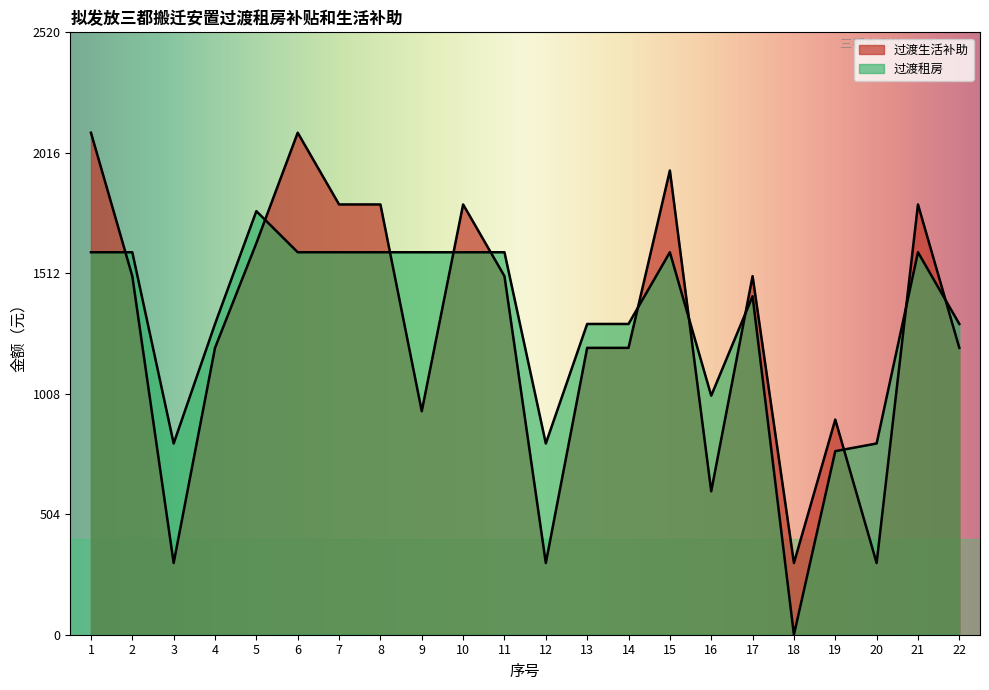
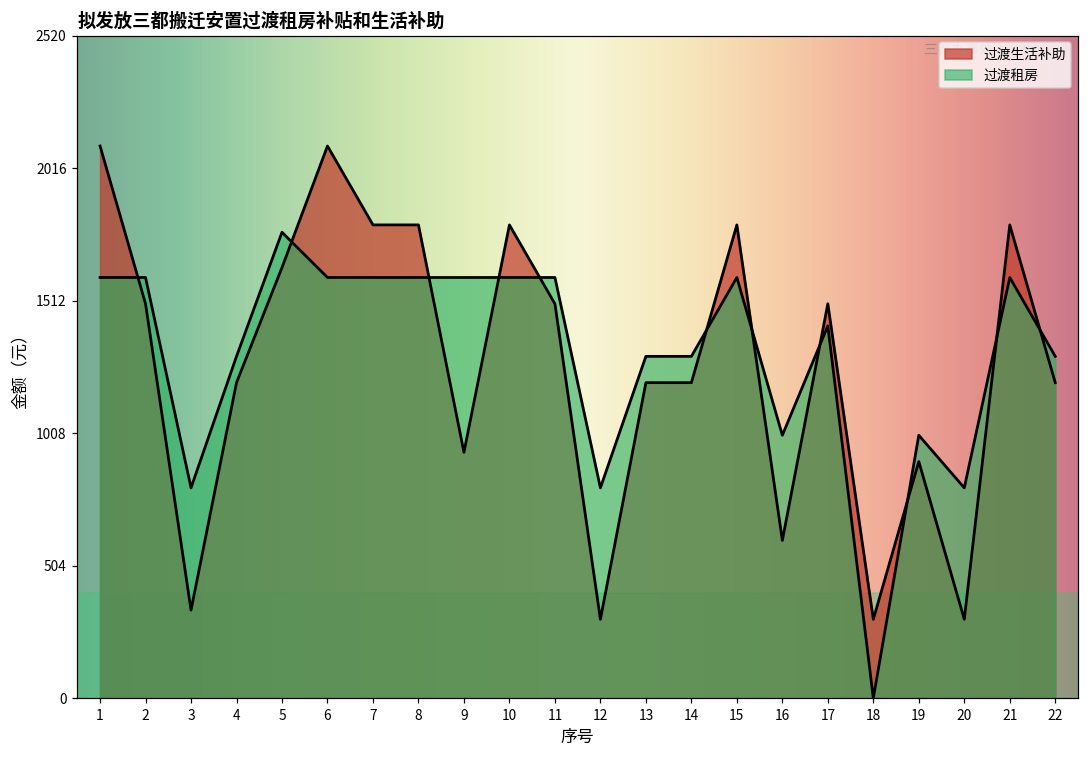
  {
    "过渡生活补助": {
      "1": 2100,
      "2": 1500,
-     "3": 300,
+     "3": 340,
      "4": 1200,
      "5": 1640,
      "6": 2100,
      "7": 1800,
      "8": 1800,
      "9": 940,
      "10": 1800,
      "11": 1500,
      "12": 300,
      "13": 1200,
      "14": 1200,
-     "15": 1940,
+     "15": 1800,
      "16": 600,
      "17": 1500,
      "18": 300,
      "19": 900,
      "20": 300,
      "21": 1800,
      "22": 1200
    },
    "过渡租房": {
      "1": 1600,
      "2": 1600,
      "3": 800,
      "4": 1300,
      "5": 1770,
      "6": 1600,
      "7": 1600,
      "8": 1600,
      "9": 1600,
      "10": 1600,
      "11": 1600,
      "12": 800,
      "13": 1300,
      "14": 1300,
      "15": 1600,
      "16": 1000,
      "17": 1420,
      "18": 0,
-     "19": 770,
+     "19": 1000,
      "20": 800,
      "21": 1600,
      "22": 1300
    }
  }
